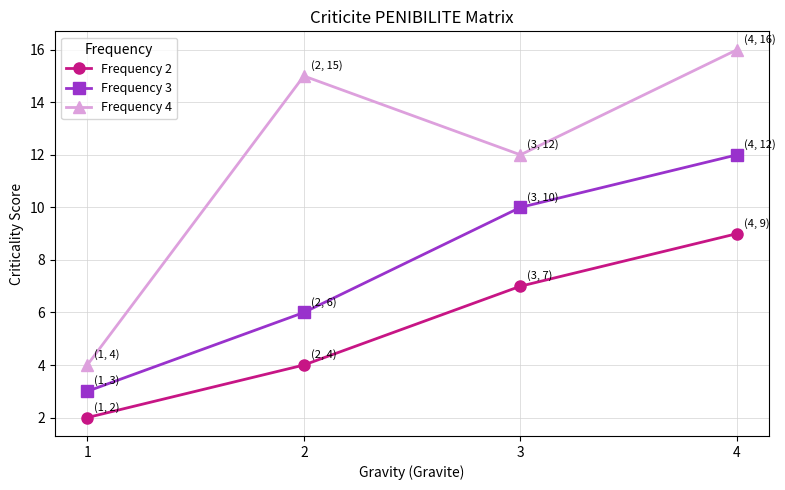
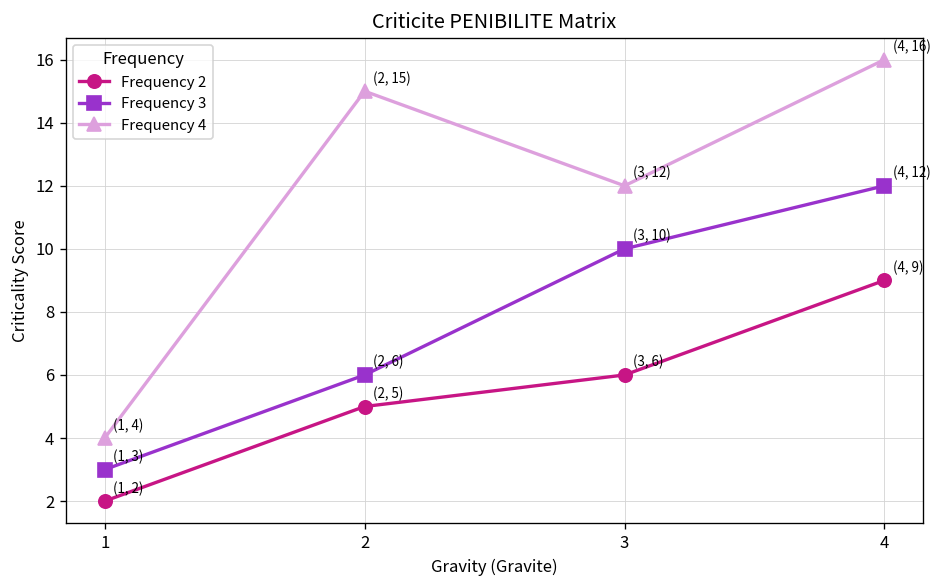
  {
    "Frequency 2": {
      "1": 2,
-     "2": 4,
-     "3": 7,
+     "2": 5,
+     "3": 6,
      "4": 9
    },
    "Frequency 3": {
      "1": 3,
      "2": 6,
      "3": 10,
      "4": 12
    },
    "Frequency 4": {
      "1": 4,
      "2": 15,
      "3": 12,
      "4": 16
    }
  }
